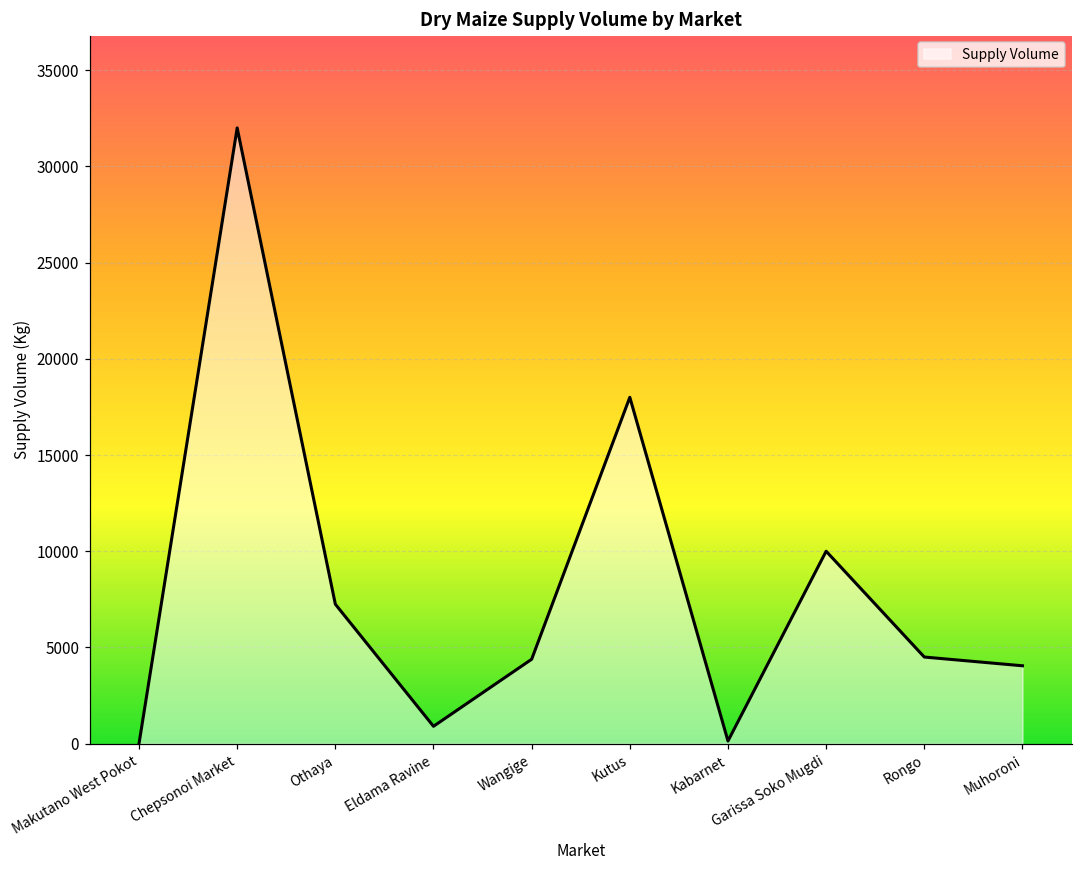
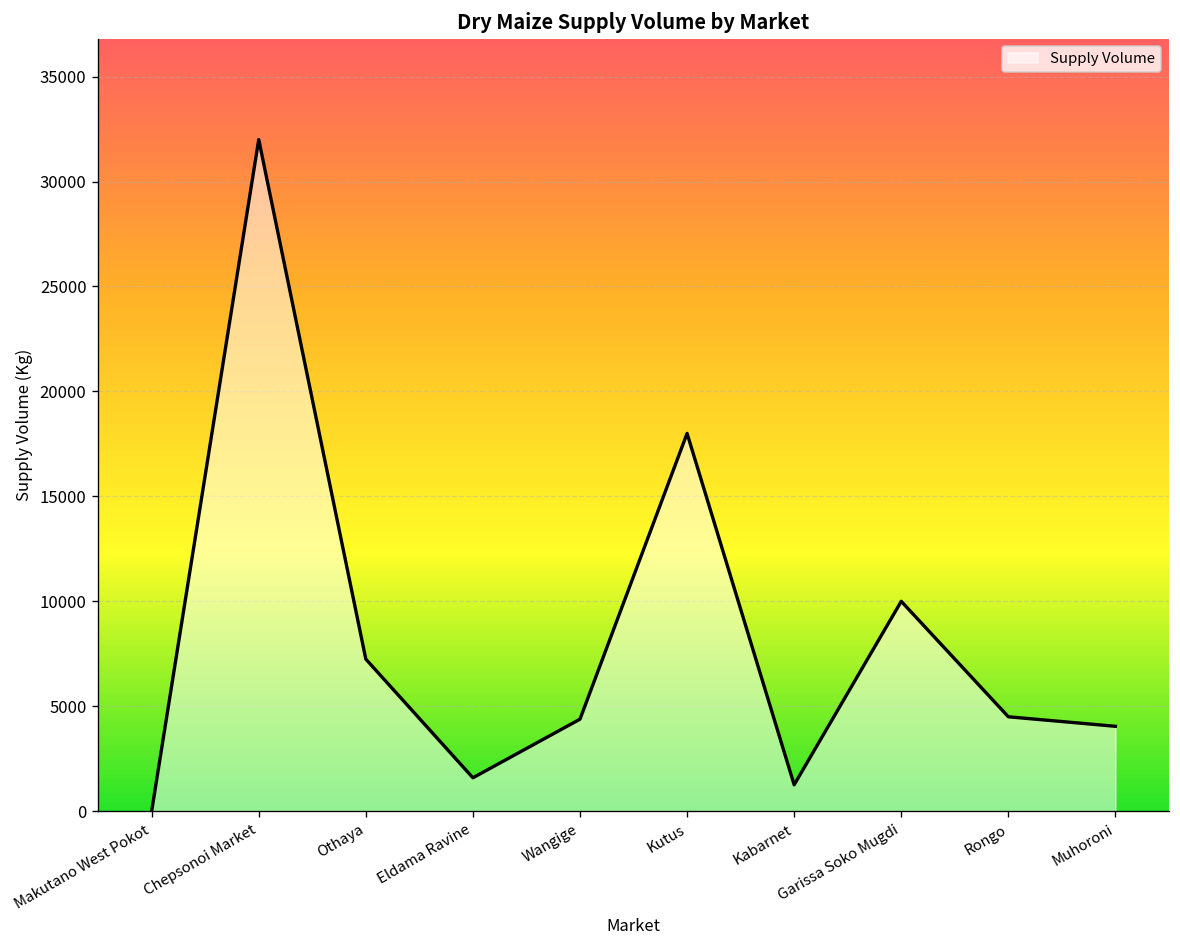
  {
    "Makutano West Pokot": 0,
    "Chepsonoi Market": 32000,
    "Othaya": 7200,
-   "Eldama Ravine": 900,
+   "Eldama Ravine": 1600,
    "Wangige": 4400,
    "Kutus": 18000,
-   "Kabarnet": 100,
+   "Kabarnet": 1300,
    "Garissa Soko Mugdi": 10000,
    "Rongo": 4500,
    "Muhoroni": 4000
  }
